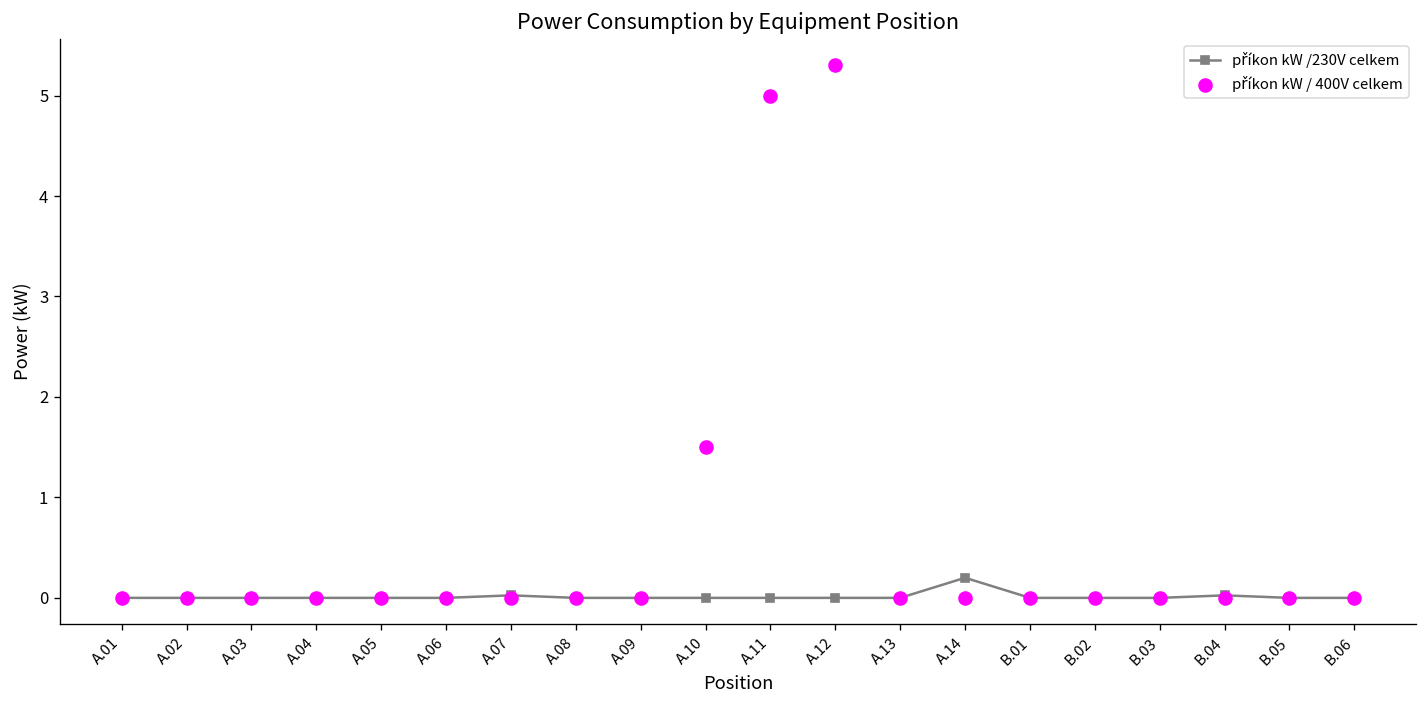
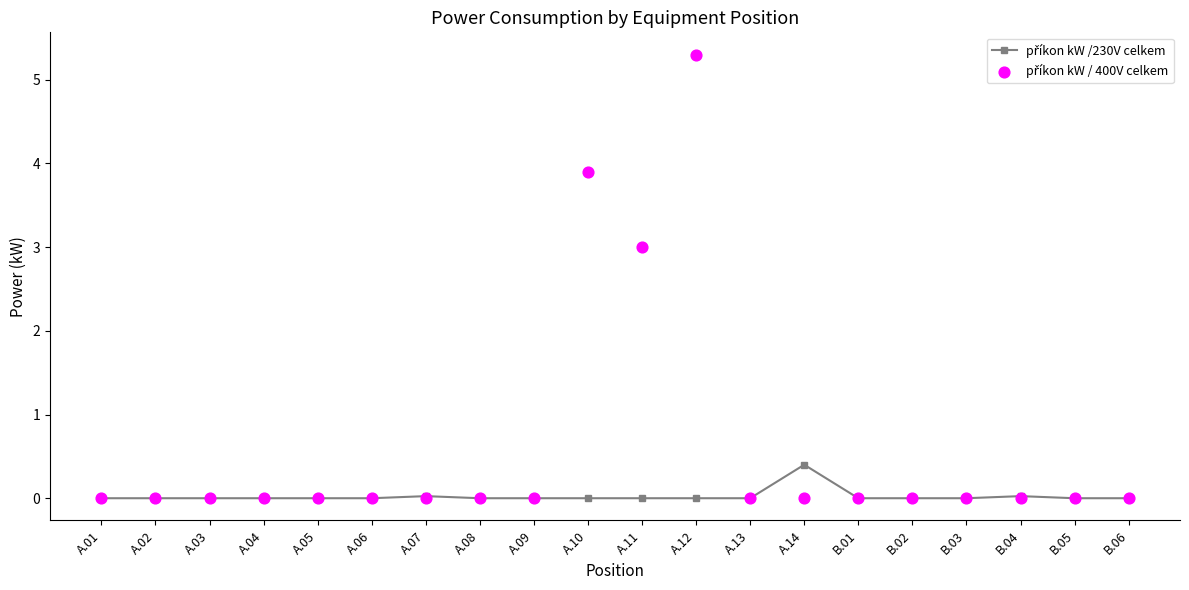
  {
    "příkon kW / 400V celkem": {
-     "A.10": 1.5,
-     "A.11": 5
+     "A.10": 3.9,
+     "A.11": 3
    },
    "příkon kW /230V celkem": {
      "A.10": 0.0,
      "A.11": 0.0,
      "A.12": 0.0,
-     "A.14": 0.2
+     "A.14": 0.4
    }
  }
